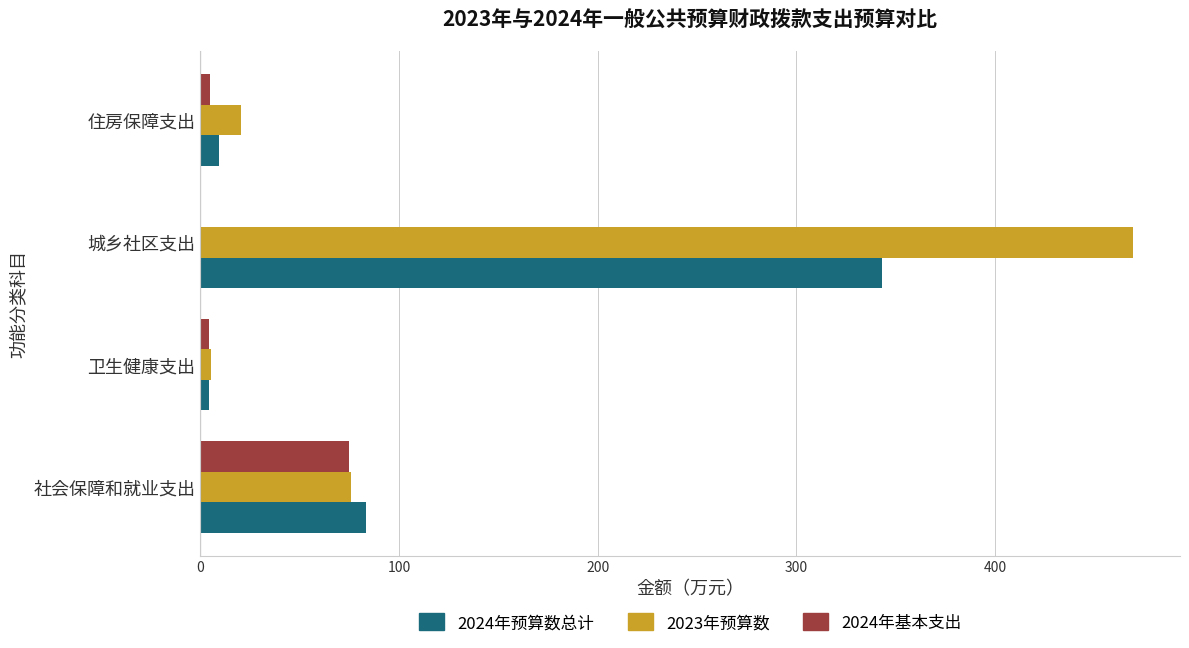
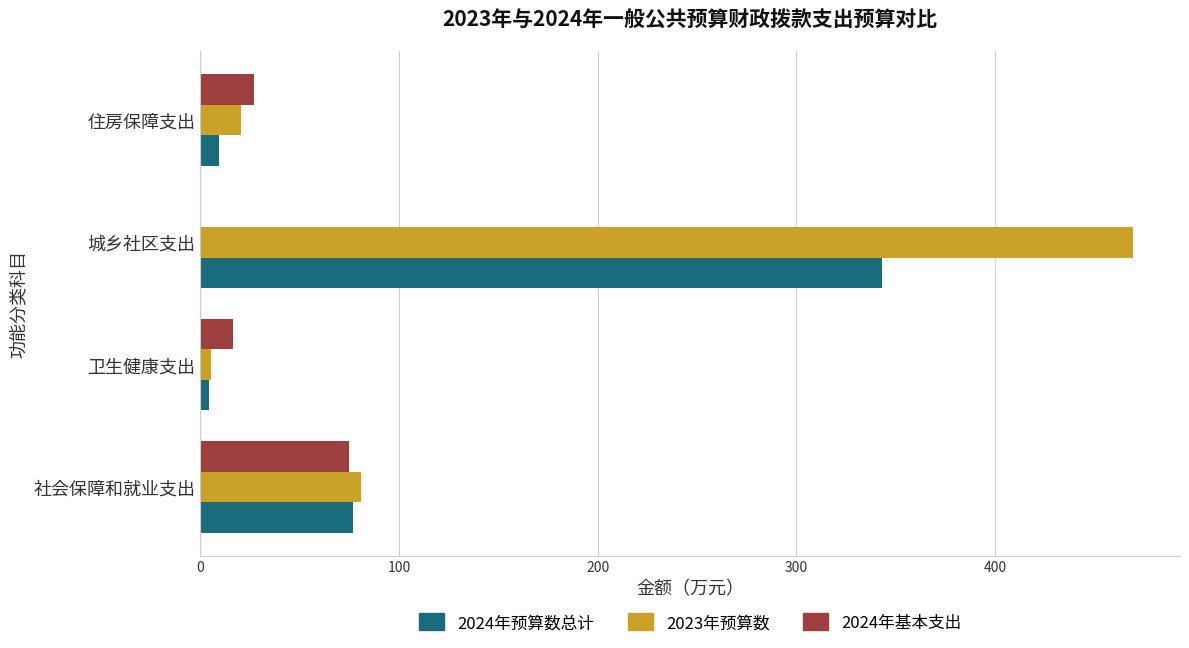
  {
    "2024年预算数总计": {
      "住房保障支出": 9,
      "城乡社区支出": 343,
      "卫生健康支出": 4,
-     "社会保障和就业支出": 83
+     "社会保障和就业支出": 77
    },
    "2023年预算数": {
      "住房保障支出": 21,
      "城乡社区支出": 470,
      "卫生健康支出": 6,
-     "社会保障和就业支出": 76
+     "社会保障和就业支出": 81
    },
    "2024年基本支出": {
-     "住房保障支出": 5,
+     "住房保障支出": 27,
      "城乡社区支出": 0,
-     "卫生健康支出": 4,
+     "卫生健康支出": 16,
      "社会保障和就业支出": 75
    }
  }
